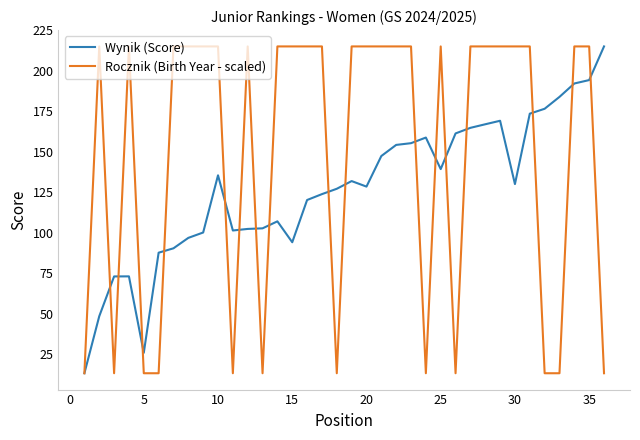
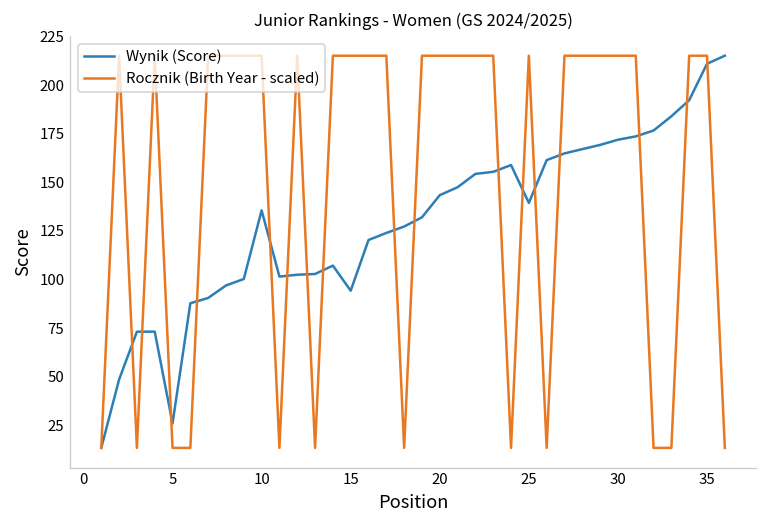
  {
    "Wynik (Score)": {
      "5": 26,
      "10": 136,
      "15": 94,
-     "20": 129,
+     "20": 143,
      "25": 139,
-     "30": 130,
-     "35": 194
+     "30": 172,
+     "35": 211
    },
    "Rocznik (Birth Year - scaled)": {
      "5": 13,
      "15": 215,
      "20": 215,
      "25": 215,
      "30": 215,
      "35": 215
    }
  }
